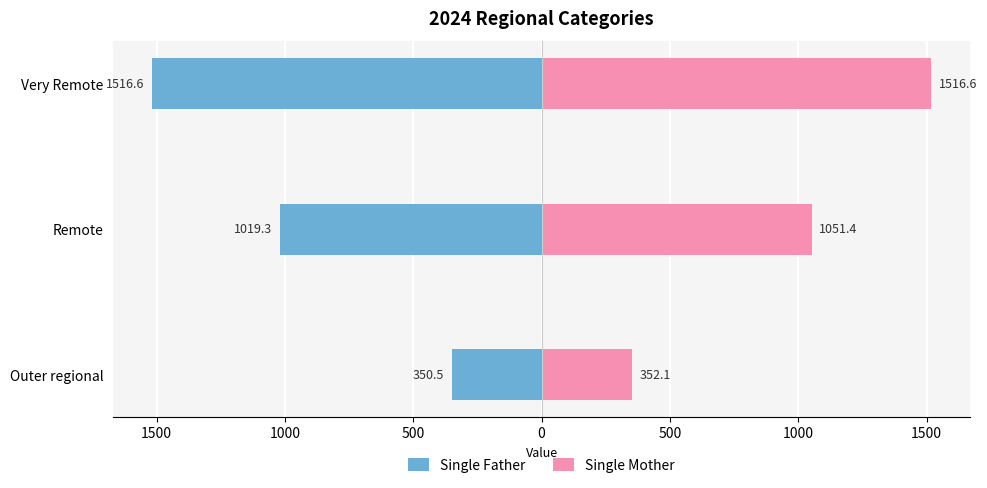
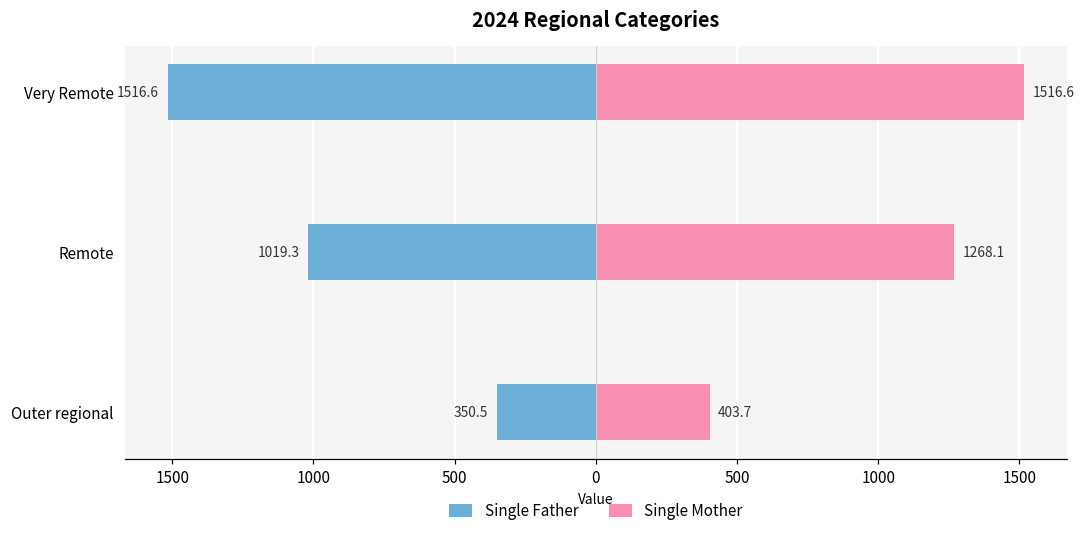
  {
    "Single Mother": {
      "Very Remote": 1516.6,
-     "Remote": 1051.4,
-     "Outer regional": 352.1
+     "Remote": 1268.1,
+     "Outer regional": 403.7
    }
  }
